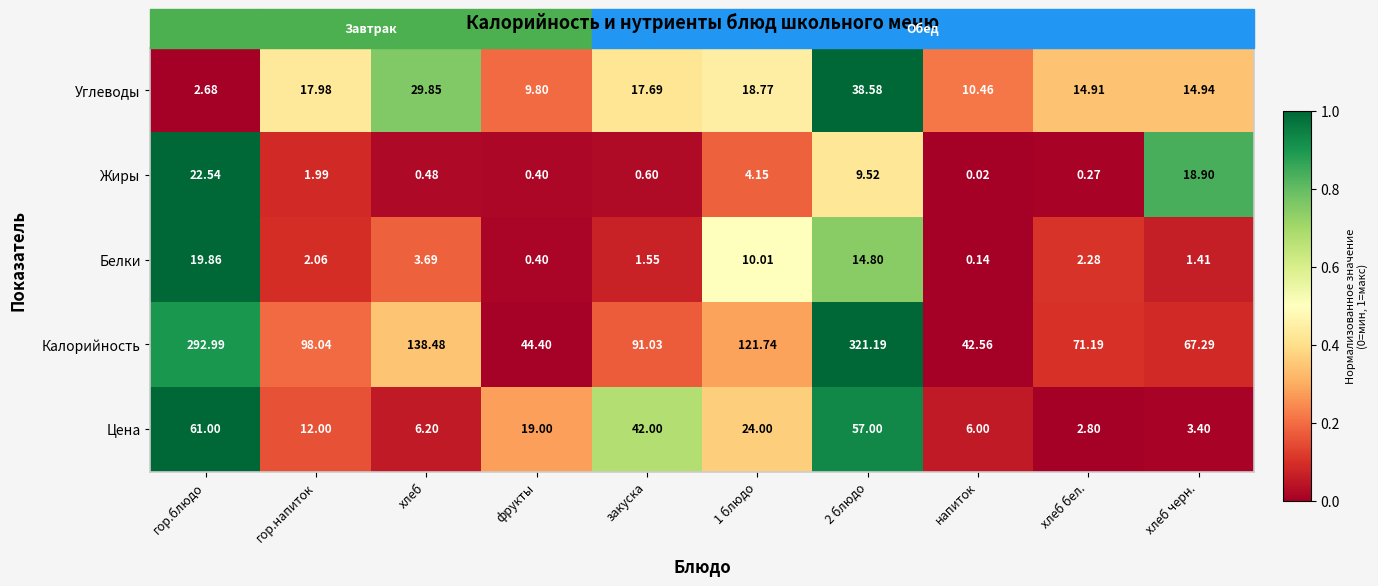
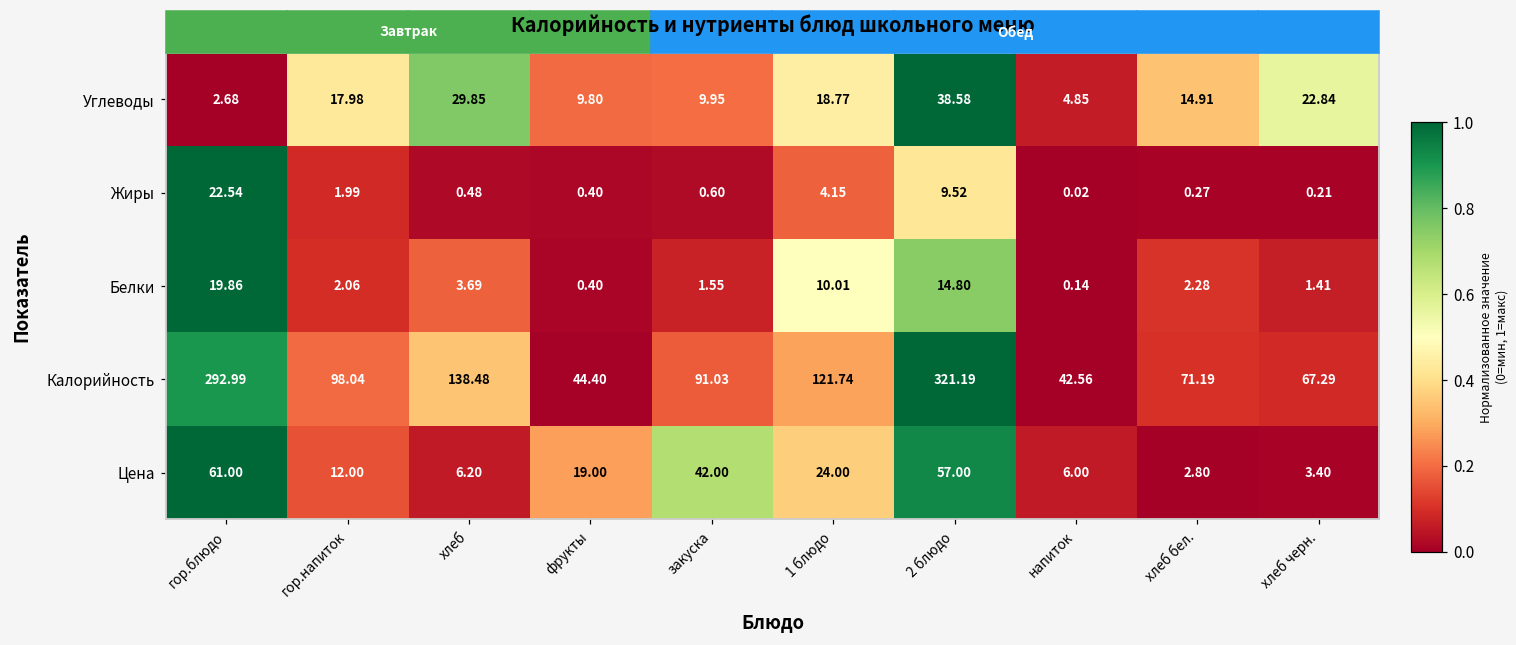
  {
    "Углеводы": {
      "гор.блюдо": 2.68,
      "гор.напиток": 17.98,
      "хлеб": 29.85,
      "фрукты": 9.80,
-     "закуска": 17.69,
+     "закуска": 9.95,
      "1 блюдо": 18.77,
      "2 блюдо": 38.58,
-     "напиток": 10.46,
+     "напиток": 4.85,
      "хлеб бел.": 14.91,
-     "хлеб черн.": 14.94
+     "хлеб черн.": 22.84
    },
    "Жиры": {
      "гор.блюдо": 22.54,
      "гор.напиток": 1.99,
      "хлеб": 0.48,
      "фрукты": 0.40,
      "закуска": 0.60,
      "1 блюдо": 4.15,
      "2 блюдо": 9.52,
      "напиток": 0.02,
      "хлеб бел.": 0.27,
-     "хлеб черн.": 18.90
+     "хлеб черн.": 0.21
    },
    "Белки": {
      "гор.блюдо": 19.86,
      "гор.напиток": 2.06,
      "хлеб": 3.69,
      "фрукты": 0.40,
      "закуска": 1.55,
      "1 блюдо": 10.01,
      "2 блюдо": 14.80,
      "напиток": 0.14,
      "хлеб бел.": 2.28,
      "хлеб черн.": 1.41
    },
    "Калорийность": {
      "гор.блюдо": 292.99,
      "гор.напиток": 98.04,
      "хлеб": 138.48,
      "фрукты": 44.40,
      "закуска": 91.03,
      "1 блюдо": 121.74,
      "2 блюдо": 321.19,
      "напиток": 42.56,
      "хлеб бел.": 71.19,
      "хлеб черн.": 67.29
    },
    "Цена": {
      "гор.блюдо": 61.00,
      "гор.напиток": 12.00,
      "хлеб": 6.20,
      "фрукты": 19.00,
      "закуска": 42.00,
      "1 блюдо": 24.00,
      "2 блюдо": 57.00,
      "напиток": 6.00,
      "хлеб бел.": 2.80,
      "хлеб черн.": 3.40
    }
  }
